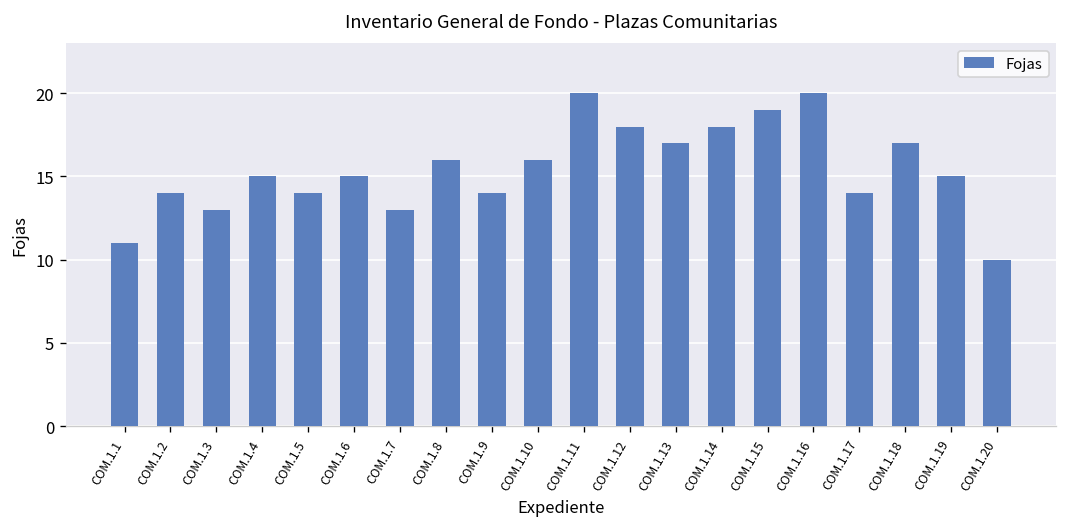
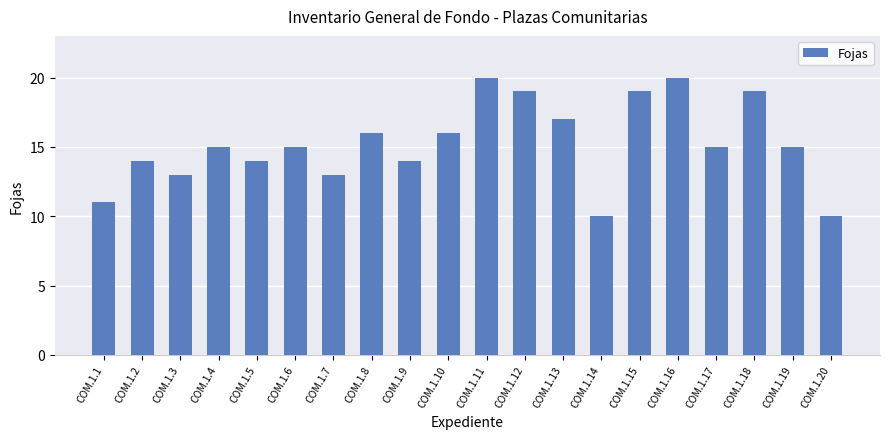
  {
    "COM.1.1": 11,
    "COM.1.2": 14,
    "COM.1.3": 13,
    "COM.1.4": 15,
    "COM.1.5": 14,
    "COM.1.6": 15,
    "COM.1.7": 13,
    "COM.1.8": 16,
    "COM.1.9": 14,
    "COM.1.10": 16,
    "COM.1.11": 20,
-   "COM.1.12": 18,
+   "COM.1.12": 19,
    "COM.1.13": 17,
-   "COM.1.14": 18,
+   "COM.1.14": 10,
    "COM.1.15": 19,
    "COM.1.16": 20,
-   "COM.1.17": 14,
-   "COM.1.18": 17,
+   "COM.1.17": 15,
+   "COM.1.18": 19,
    "COM.1.19": 15,
    "COM.1.20": 10
  }
